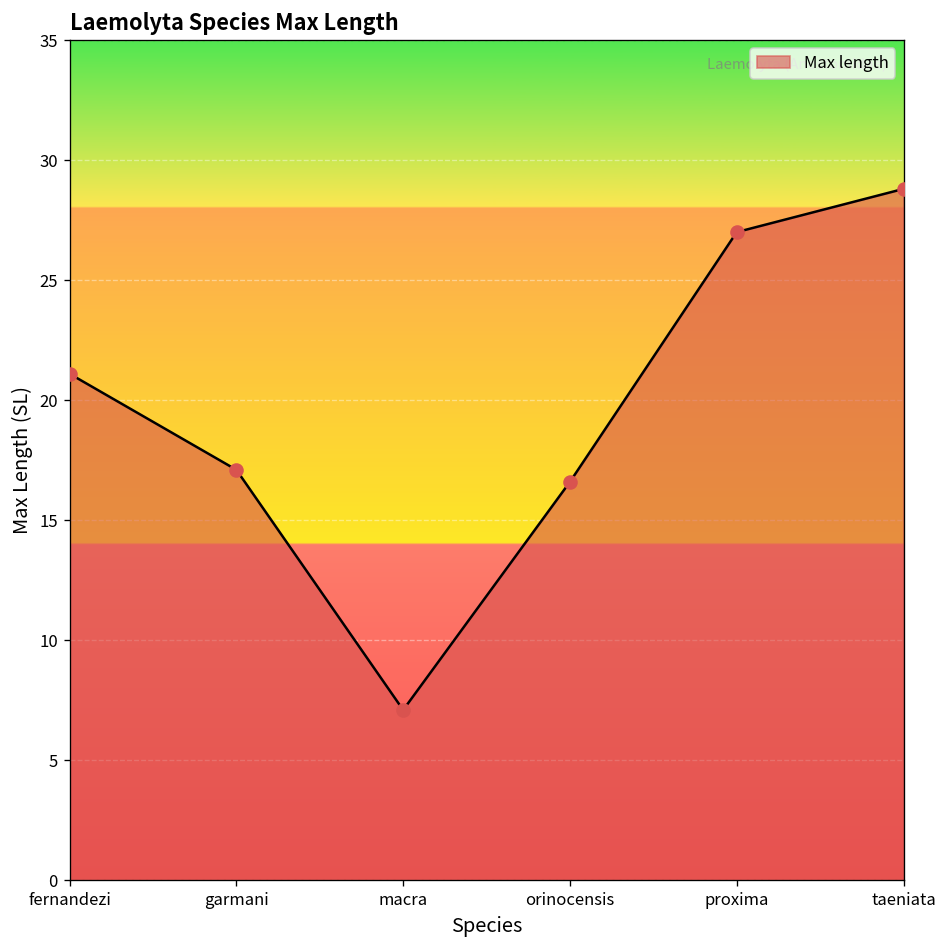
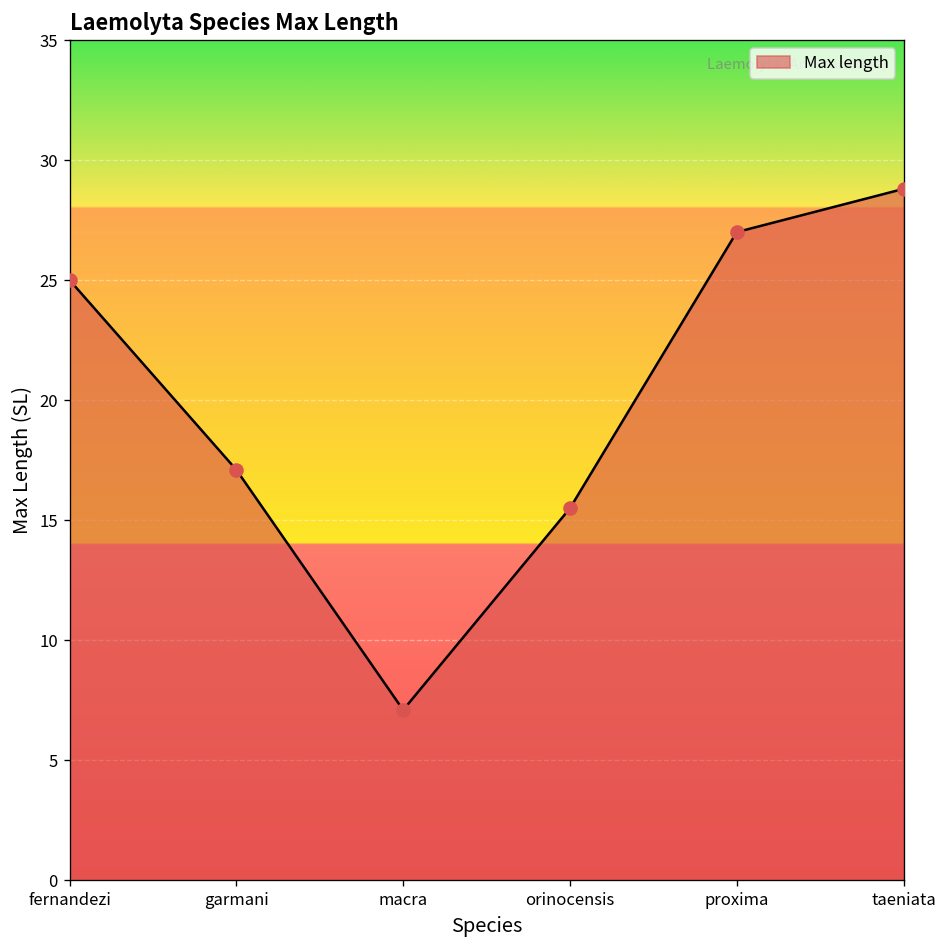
  {
-   "fernandezi": 21.1,
+   "fernandezi": 25.0,
    "garmani": 17.1,
    "macra": 7.1,
-   "orinocensis": 16.6,
+   "orinocensis": 15.5,
    "proxima": 27.0,
    "taeniata": 28.8
  }
